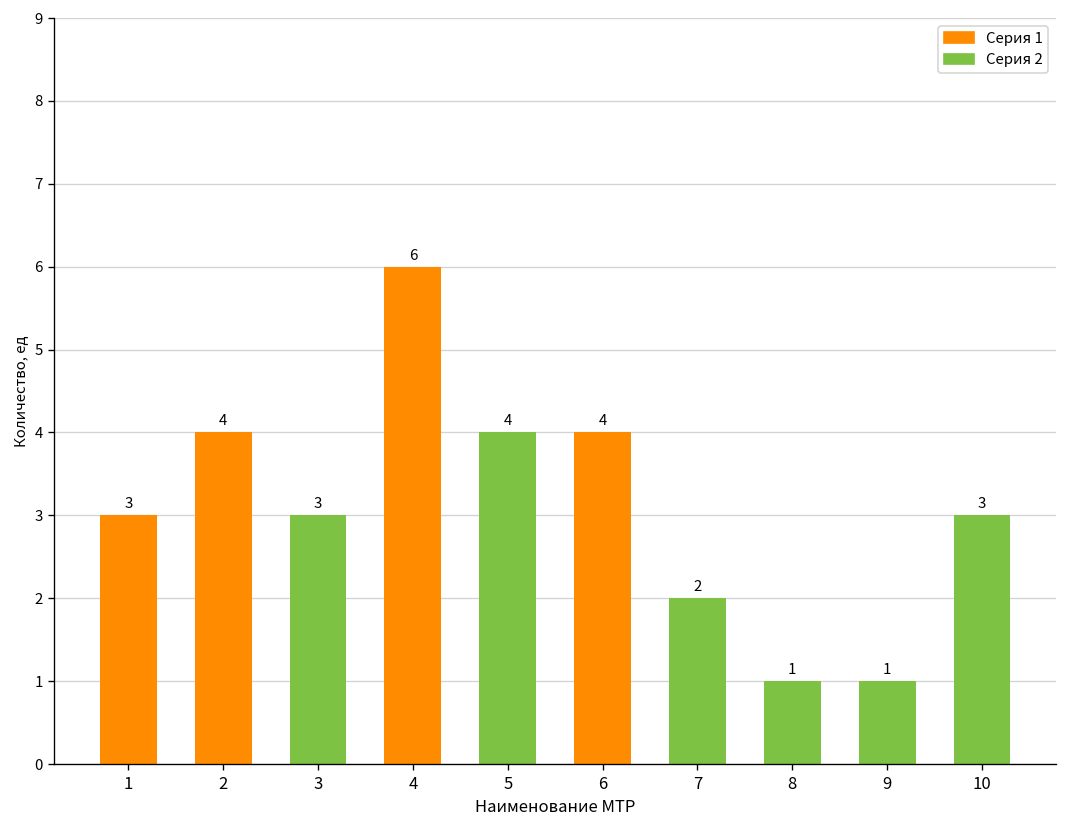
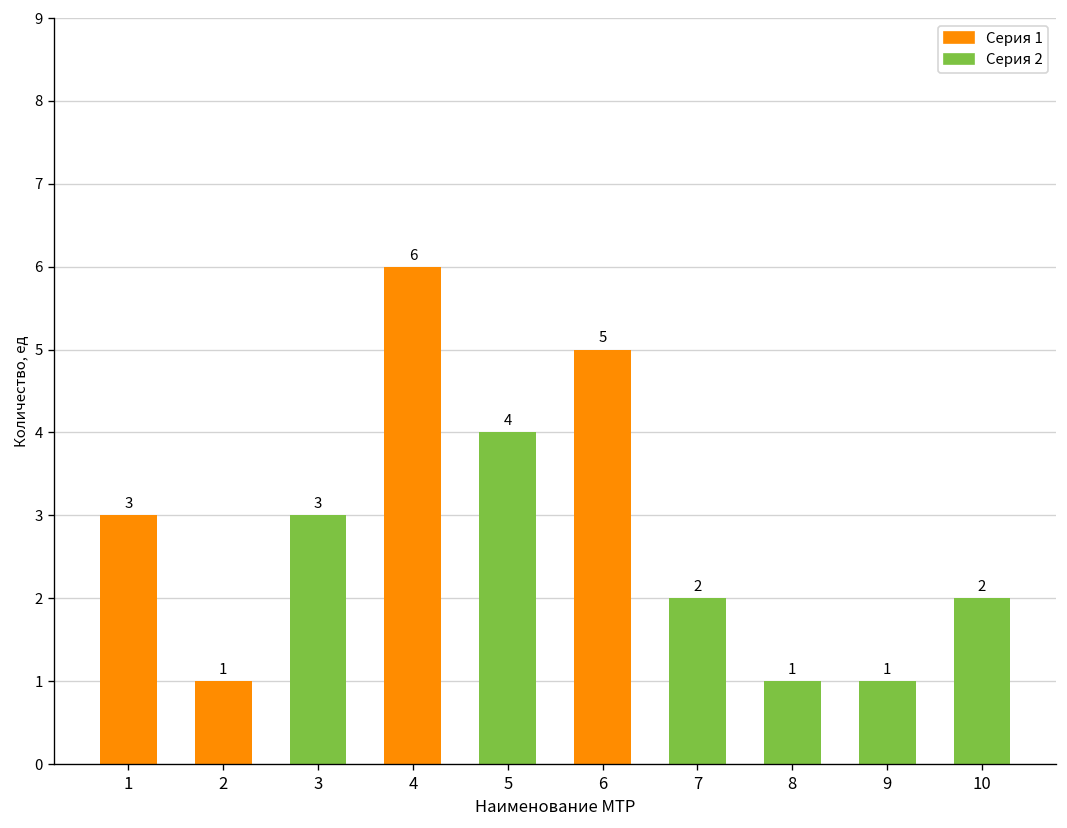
  {
    "1": 3,
-   "2": 4,
+   "2": 1,
    "3": 3,
    "4": 6,
    "5": 4,
-   "6": 4,
+   "6": 5,
    "7": 2,
    "8": 1,
    "9": 1,
-   "10": 3
+   "10": 2
  }
